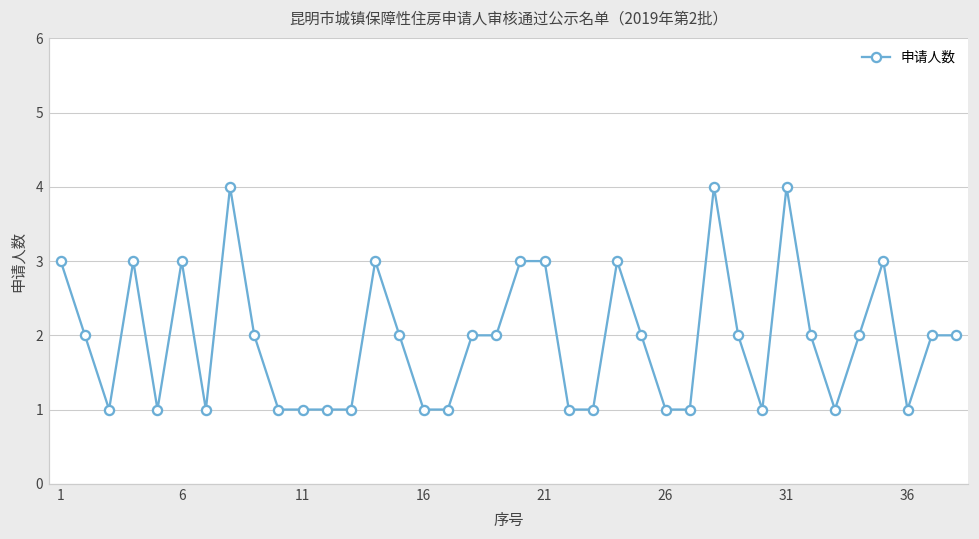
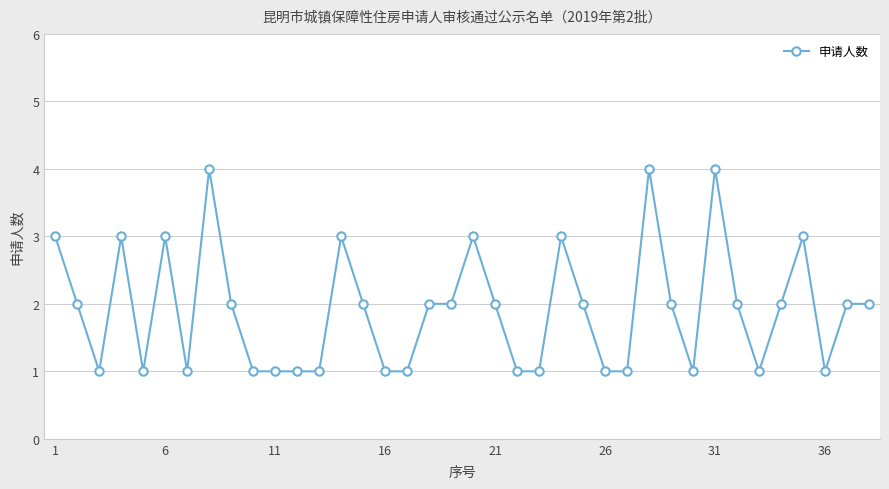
  {
    "1": 3,
    "6": 3,
    "11": 1,
    "16": 1,
-   "21": 3,
+   "21": 2,
    "26": 1,
    "31": 4,
    "36": 1
  }
